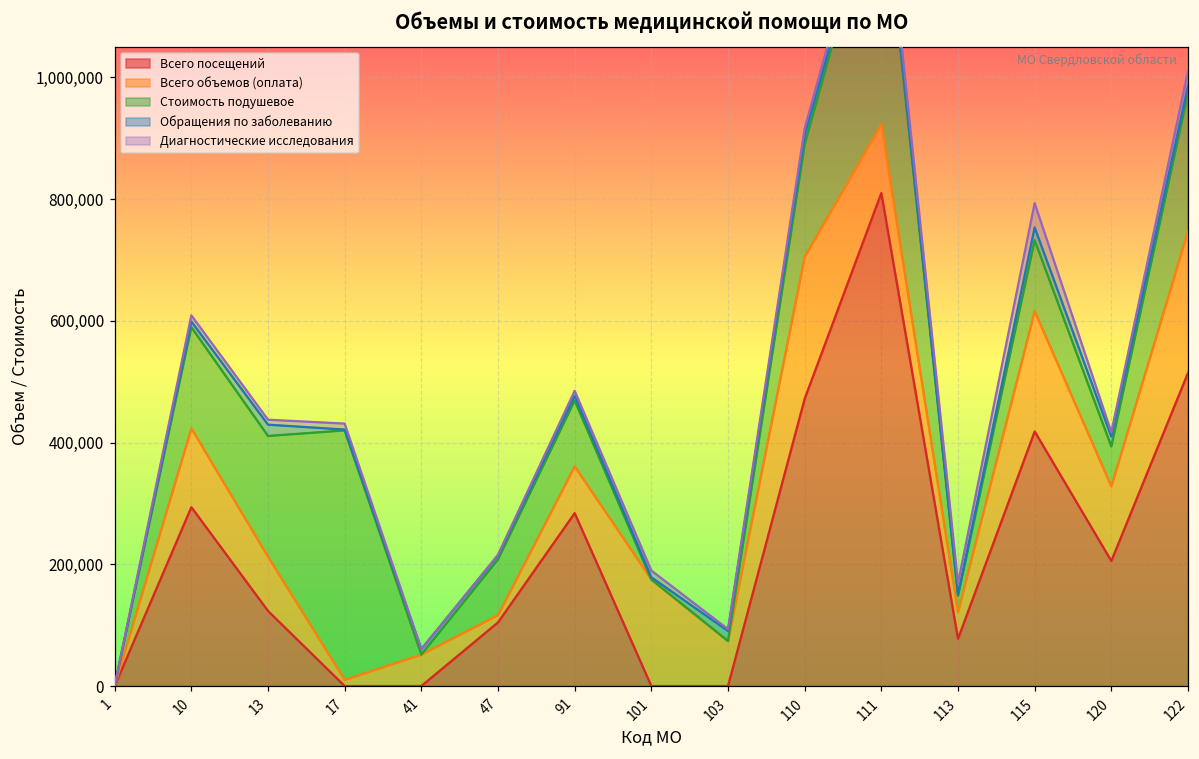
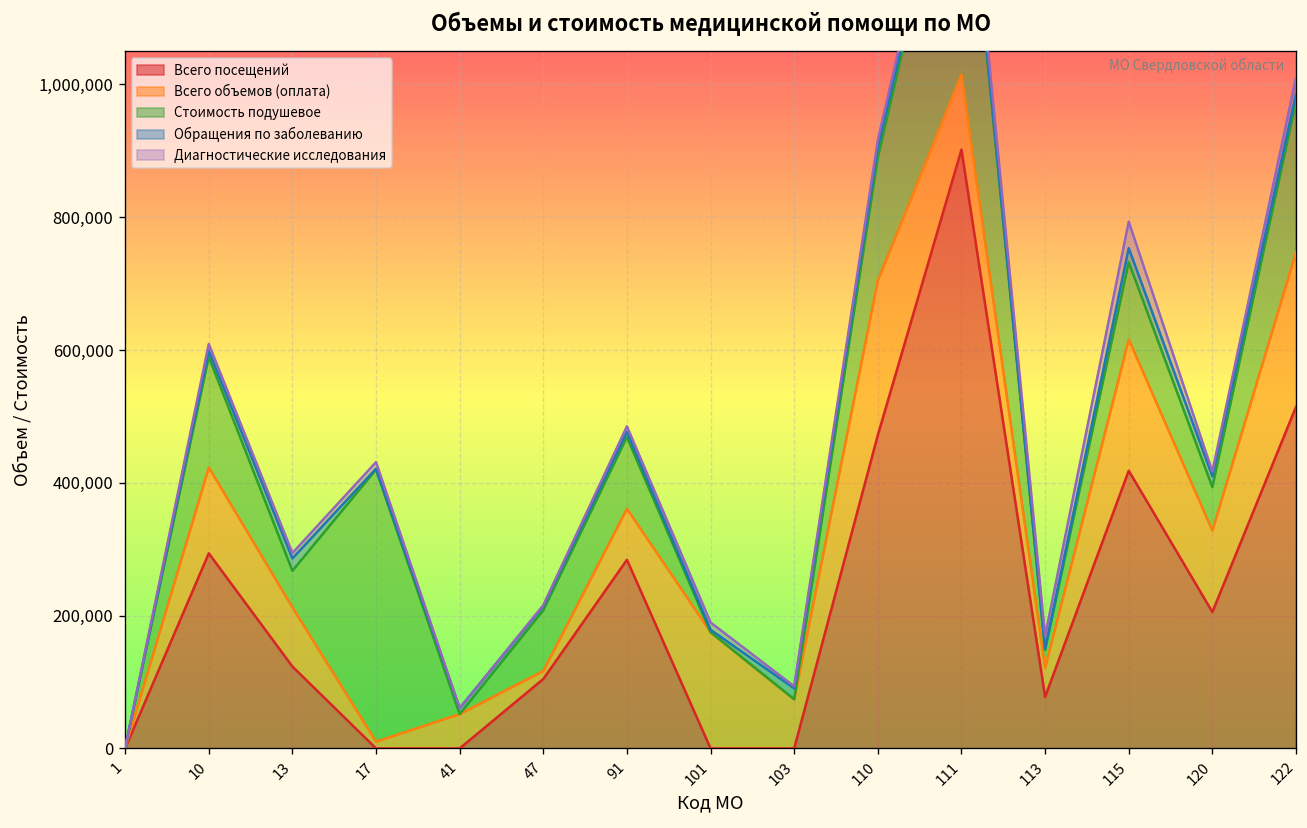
  {
    "Всего посещений": {
      "10": "290,000",
      "13": "120,000",
      "17": "0",
      "41": "0",
      "47": "100,000",
      "91": "280,000",
      "101": "0",
      "103": "0",
      "110": "470,000",
-     "111": "810,000",
+     "111": "900,000",
      "113": "80,000",
      "115": "420,000",
      "120": "210,000",
      "122": "510,000"
    },
    "Всего объемов (оплата)": {
      "10": "130,000",
      "13": "90,000",
      "17": "10,000",
      "47": "10,000",
      "91": "80,000",
      "110": "230,000",
      "111": "110,000",
      "113": "40,000",
      "115": "200,000",
      "120": "120,000",
      "122": "230,000"
    },
    "Стоимость подушевое": {
      "10": "170,000",
-     "13": "200,000",
+     "13": "60,000",
      "47": "90,000",
      "91": "110,000",
      "110": "180,000",
      "115": "120,000",
      "120": "70,000",
      "122": "230,000"
    },
    "Обращения по заболеванию": {
      "10": "10,000",
      "13": "20,000",
      "91": "10,000",
      "110": "20,000",
      "115": "20,000",
      "120": "20,000",
      "122": "10,000"
    },
    "Диагностические исследования": {
      "10": "10,000",
      "13": "10,000",
      "17": "10,000",
      "91": "10,000",
      "101": "10,000",
      "110": "10,000",
      "113": "20,000",
      "115": "40,000",
      "120": "10,000",
      "122": "20,000"
    }
  }
